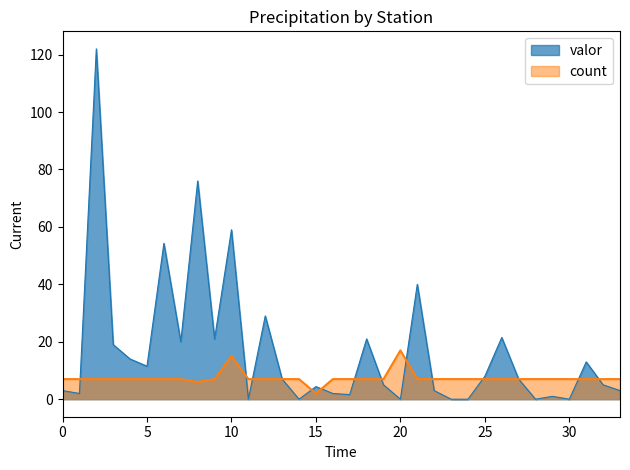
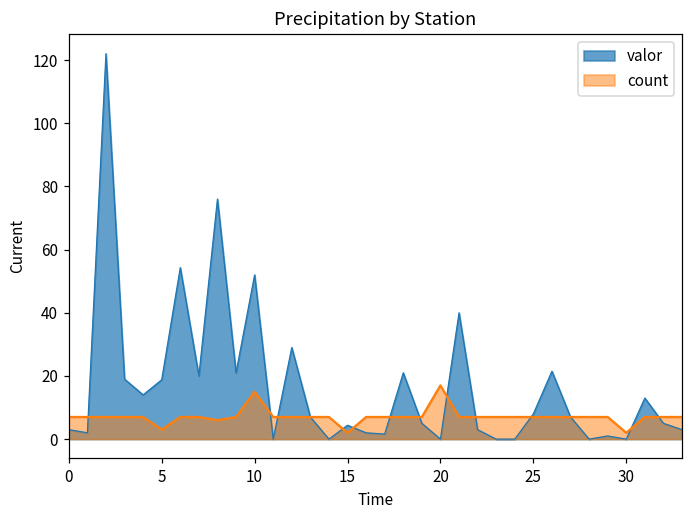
  {
    "valor": {
      "0": 3,
-     "5": 12,
-     "10": 59,
+     "5": 19,
+     "10": 52,
      "15": 4,
      "20": 0,
      "25": 8,
      "30": 0
    },
    "count": {
      "0": 7,
-     "5": 7,
+     "5": 3,
      "10": 15,
      "15": 2,
      "20": 17,
      "25": 7,
-     "30": 7
+     "30": 2
    }
  }
